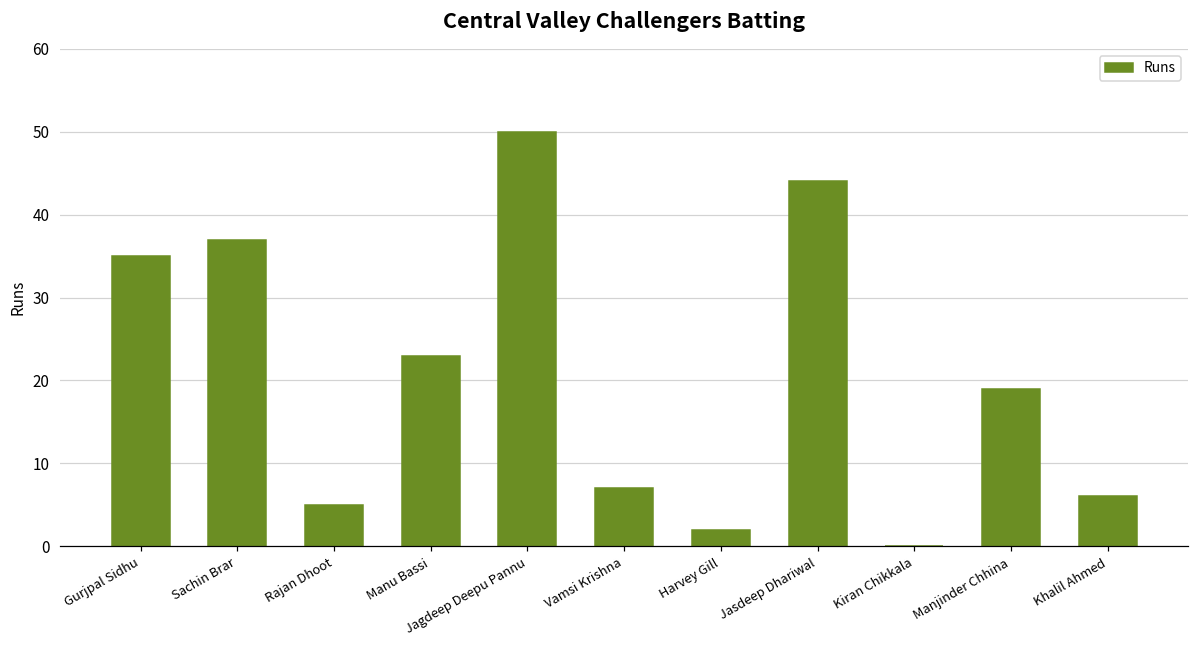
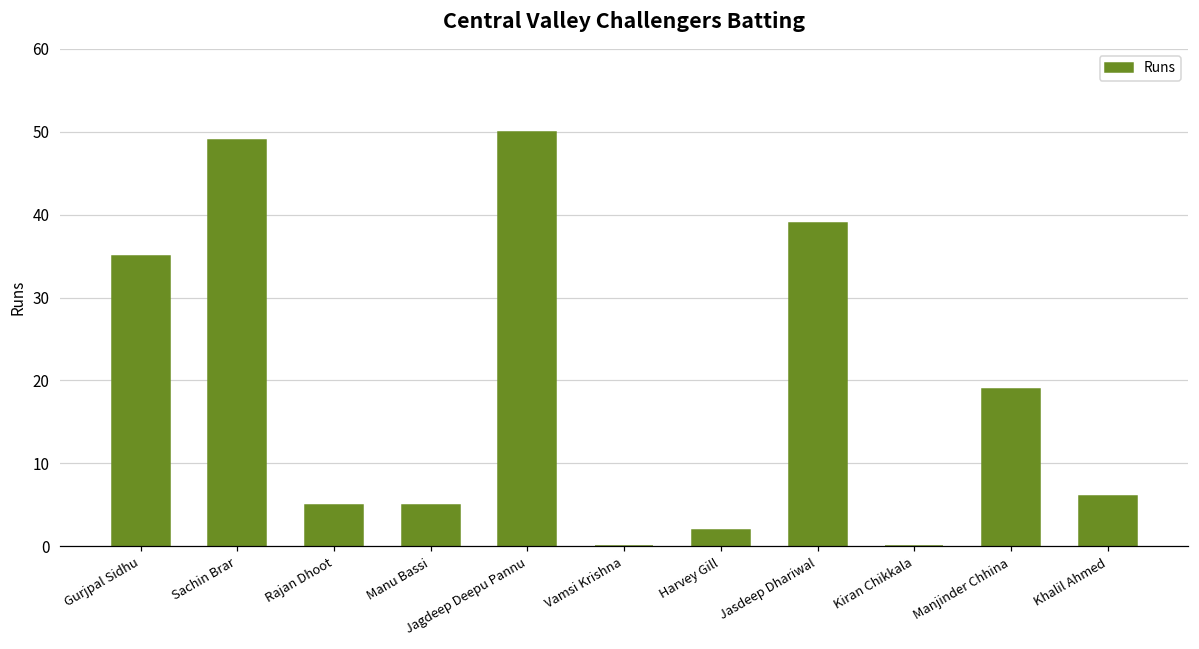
  {
    "Gurjpal Sidhu": 35,
-   "Sachin Brar": 37,
+   "Sachin Brar": 49,
    "Rajan Dhoot": 5,
-   "Manu Bassi": 23,
+   "Manu Bassi": 5,
    "Jagdeep Deepu Pannu": 50,
-   "Vamsi Krishna": 7,
+   "Vamsi Krishna": 0,
    "Harvey Gill": 2,
-   "Jasdeep Dhariwal": 44,
+   "Jasdeep Dhariwal": 39,
    "Kiran Chikkala": 0,
    "Manjinder Chhina": 19,
    "Khalil Ahmed": 6
  }
